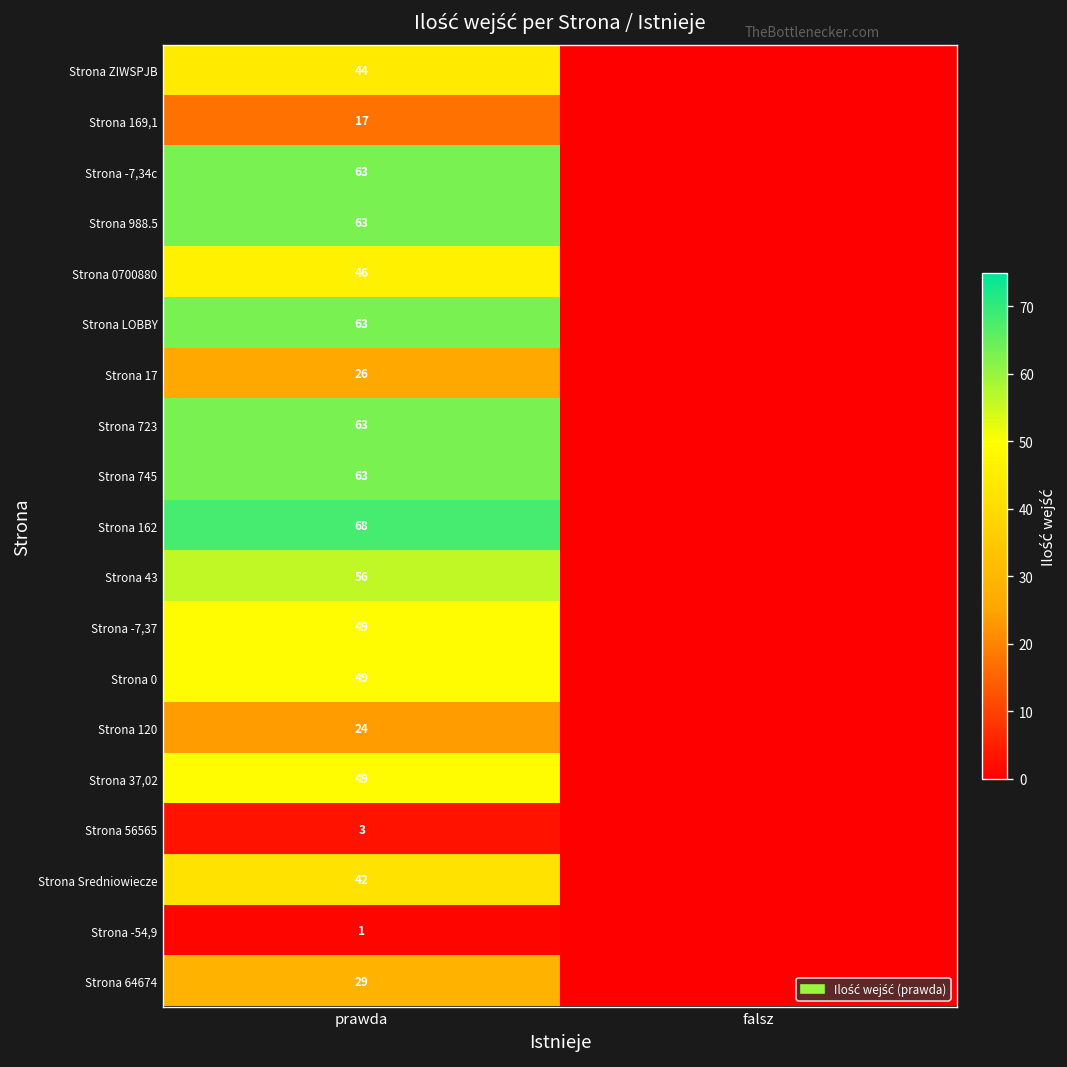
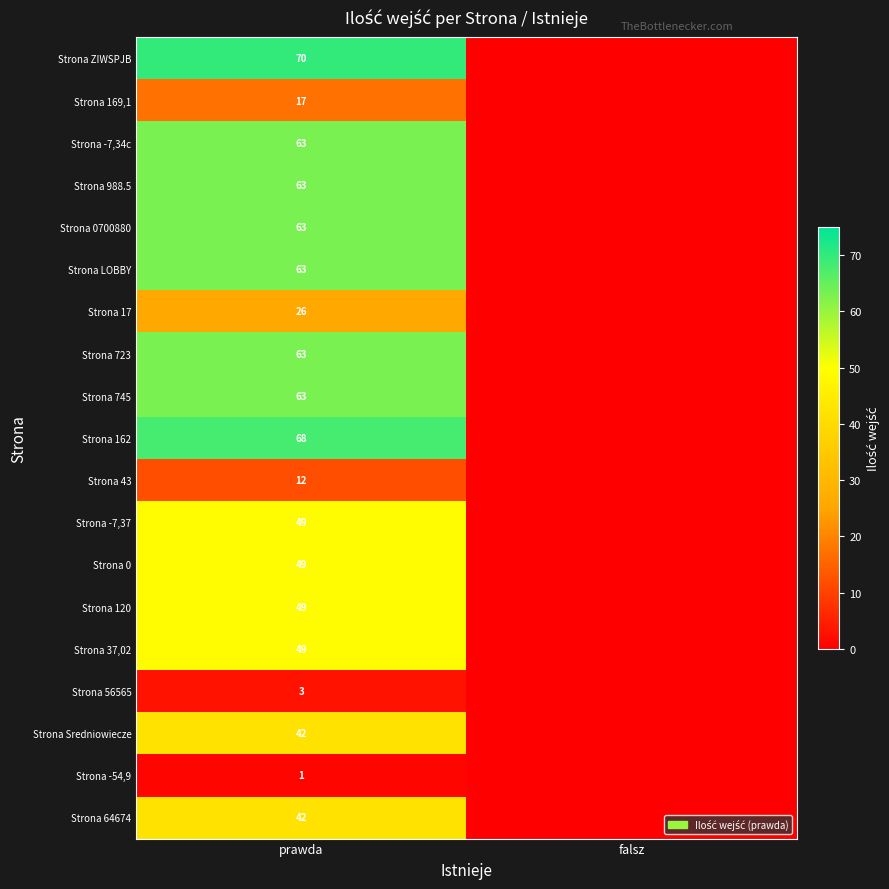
  {
    "Strona ZIWSPJB": {
-     "prawda": 44
+     "prawda": 70
    },
    "Strona 169,1": {
      "prawda": 17
    },
    "Strona -7,34c": {
      "prawda": 63
    },
    "Strona 988.5": {
      "prawda": 63
    },
    "Strona 0700880": {
-     "prawda": 46
+     "prawda": 63
    },
    "Strona LOBBY": {
      "prawda": 63
    },
    "Strona 17": {
      "prawda": 26
    },
    "Strona 723": {
      "prawda": 63
    },
    "Strona 745": {
      "prawda": 63
    },
    "Strona 162": {
      "prawda": 68
    },
    "Strona 43": {
-     "prawda": 56
+     "prawda": 12
    },
    "Strona -7,37": {
      "prawda": 49
    },
    "Strona 0": {
      "prawda": 49
    },
    "Strona 120": {
-     "prawda": 24
+     "prawda": 49
    },
    "Strona 37,02": {
      "prawda": 49
    },
    "Strona 56565": {
      "prawda": 3
    },
    "Strona Sredniowiecze": {
      "prawda": 42
    },
    "Strona -54,9": {
      "prawda": 1
    },
    "Strona 64674": {
-     "prawda": 29
+     "prawda": 42
    }
  }
